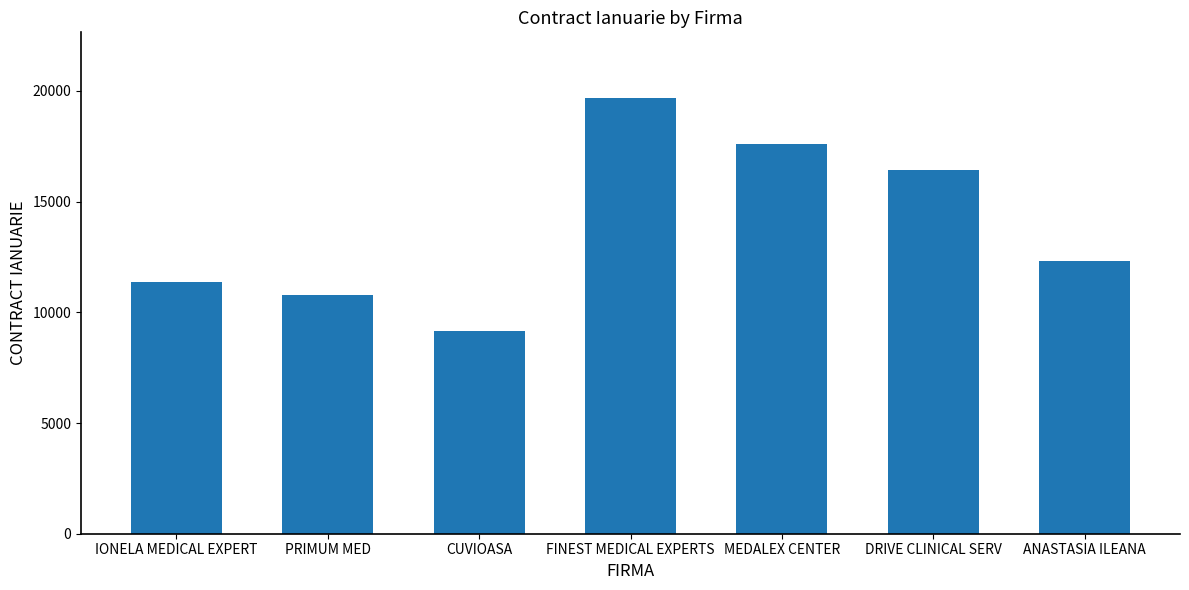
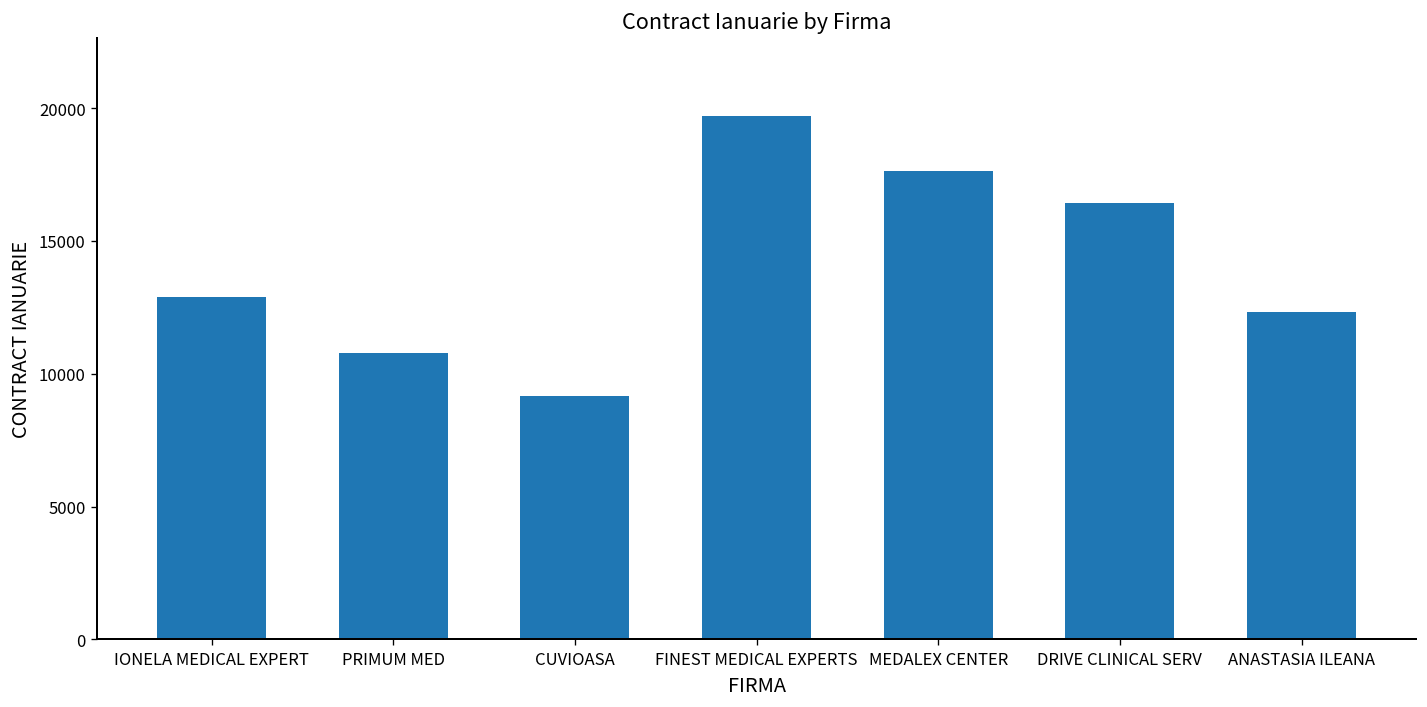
  {
-   "IONELA MEDICAL EXPERT": 11400,
+   "IONELA MEDICAL EXPERT": 12900,
    "PRIMUM MED": 10800,
    "CUVIOASA": 9100,
    "FINEST MEDICAL EXPERTS": 19700,
    "MEDALEX CENTER": 17600,
    "DRIVE CLINICAL SERV": 16400,
    "ANASTASIA ILEANA": 12300
  }
